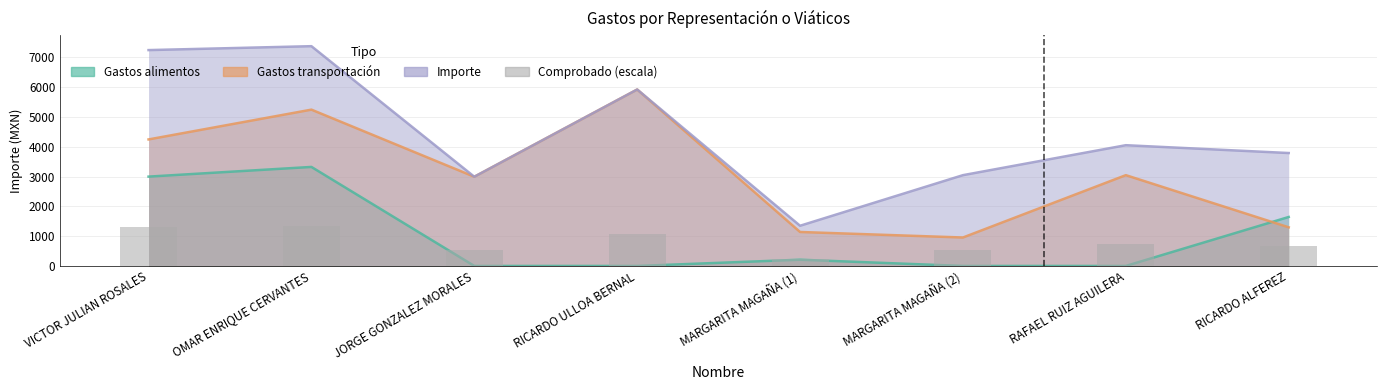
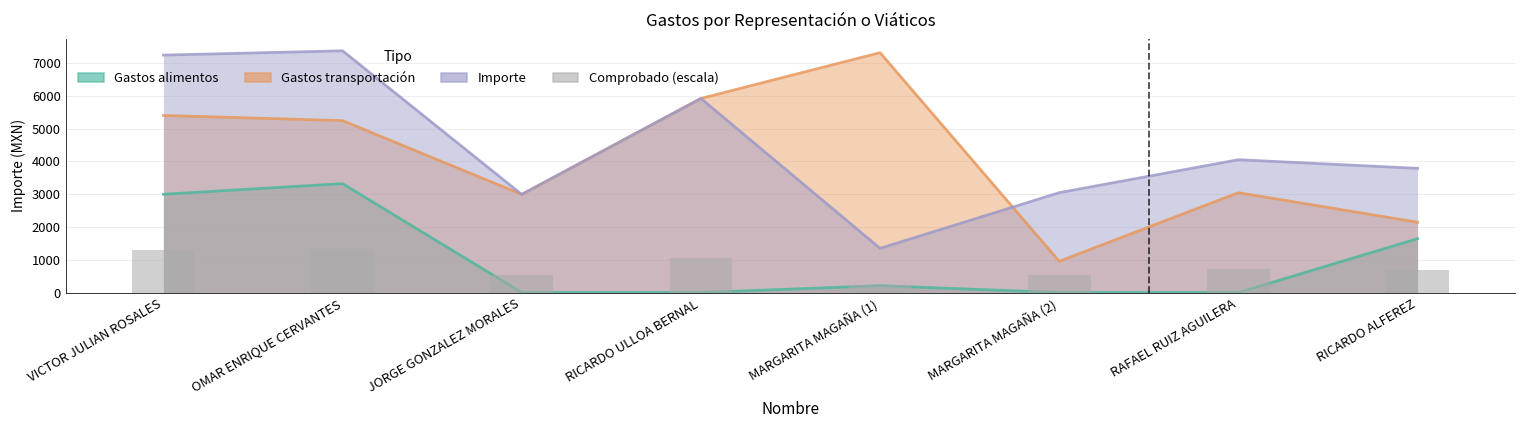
  {
    "Gastos transportación": {
-     "VICTOR JULIAN ROSALES": 4200,
+     "VICTOR JULIAN ROSALES": 5400,
      "OMAR ENRIQUE CERVANTES": 5200,
-     "MARGARITA MAGAÑA (1)": 1100,
+     "MARGARITA MAGAÑA (1)": 7300,
      "MARGARITA MAGAÑA (2)": 1000,
      "RAFAEL RUIZ AGUILERA": 3000,
-     "RICARDO ALFEREZ": 1300
+     "RICARDO ALFEREZ": 2100
    }
  }
